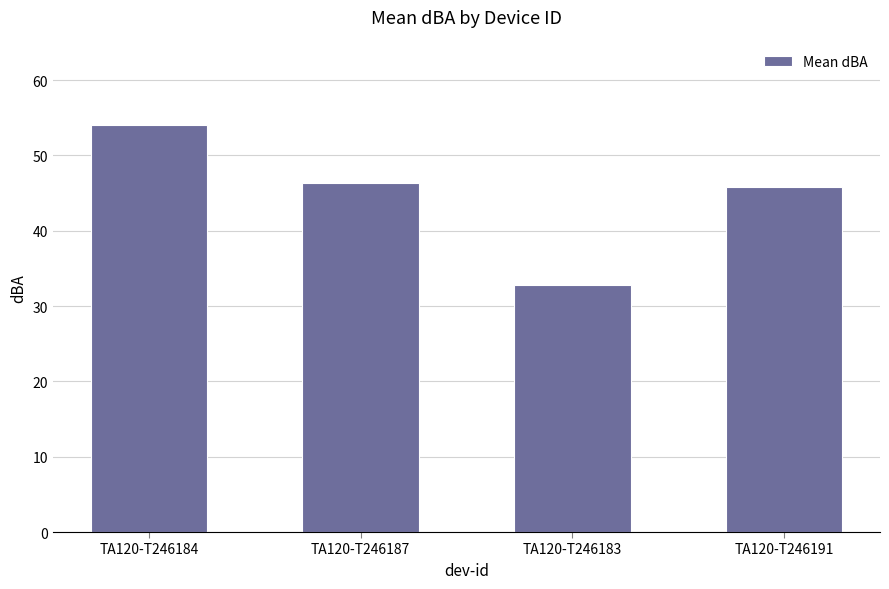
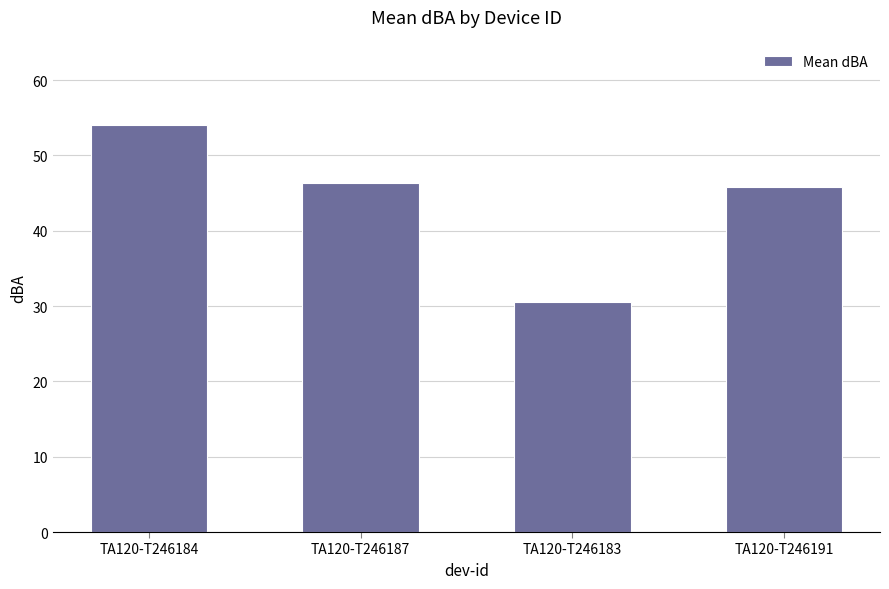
  {
    "TA120-T246184": 54,
    "TA120-T246187": 46,
-   "TA120-T246183": 33,
+   "TA120-T246183": 30,
    "TA120-T246191": 46
  }
